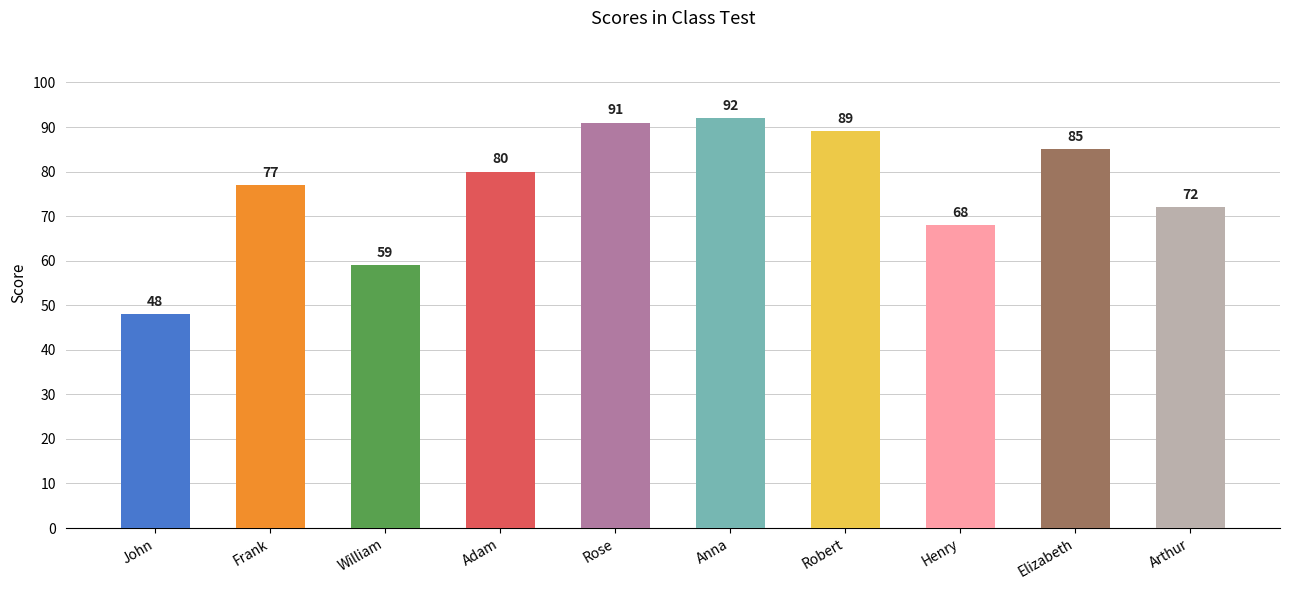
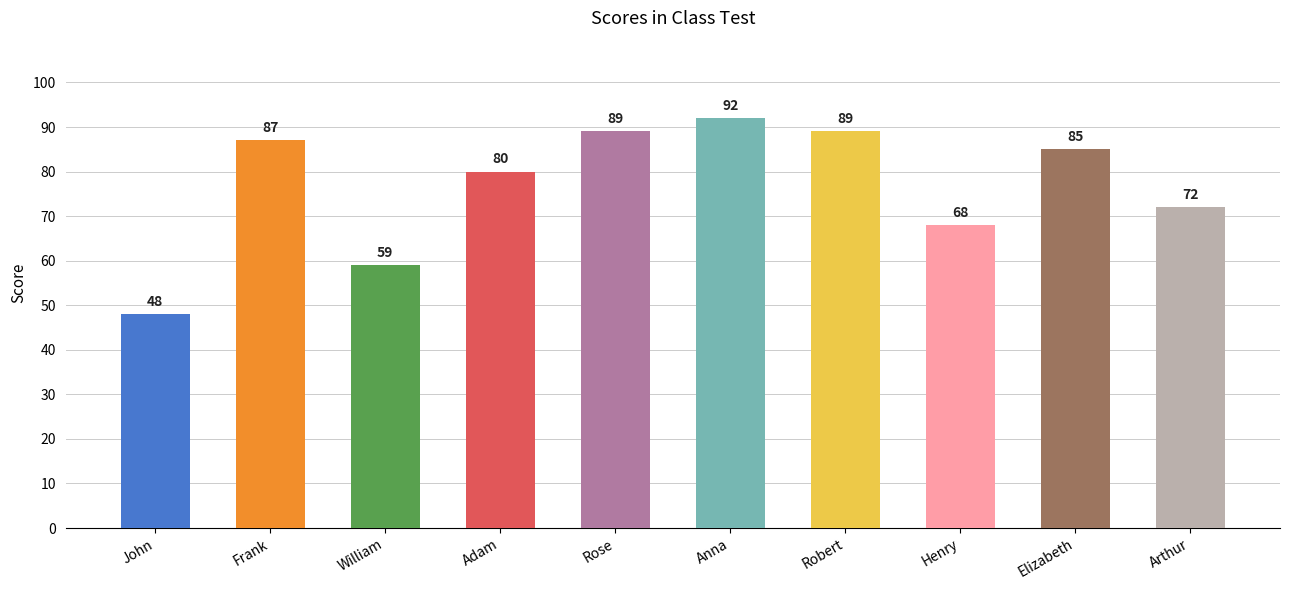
  {
    "John": 48,
-   "Frank": 77,
+   "Frank": 87,
    "William": 59,
    "Adam": 80,
-   "Rose": 91,
+   "Rose": 89,
    "Anna": 92,
    "Robert": 89,
    "Henry": 68,
    "Elizabeth": 85,
    "Arthur": 72
  }
